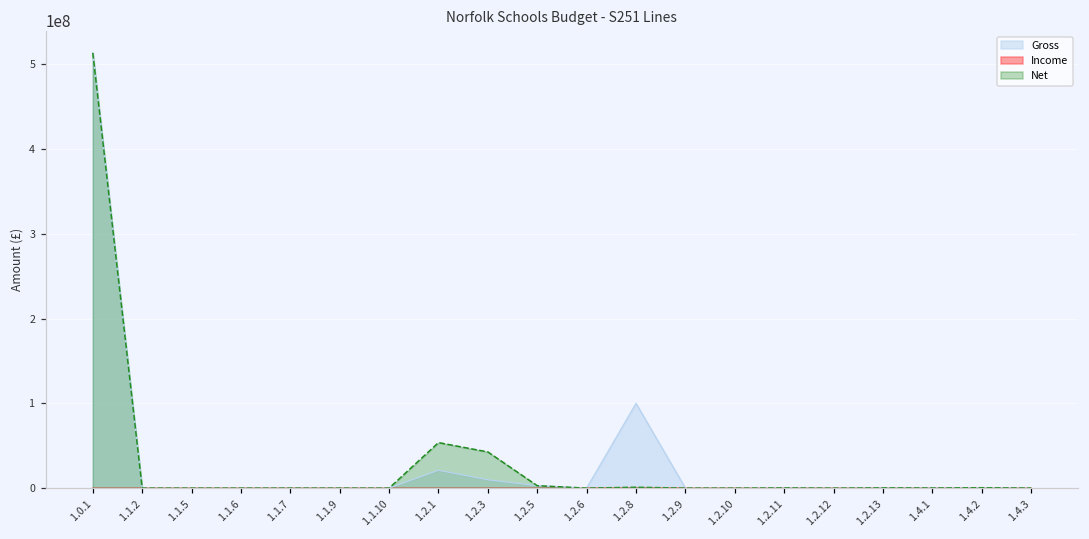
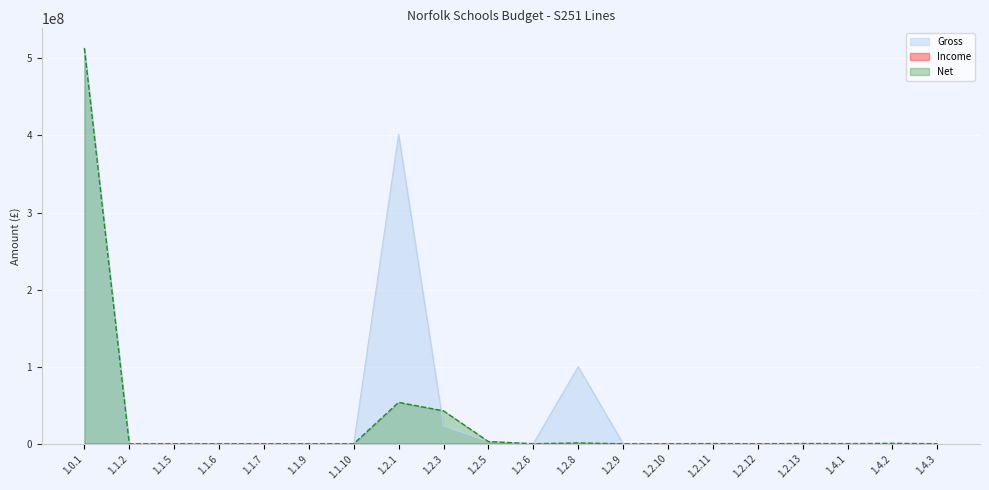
  {
    "Gross": {
-     "1.2.1": 20000000,
-     "1.2.3": 10000000,
+     "1.2.1": 400000000,
+     "1.2.3": 20000000,
      "1.2.8": 100000000
    },
    "Income": {
      "1.0.1": 0,
      "1.2.1": 0,
      "1.2.3": 0
    },
    "Net": {
      "1.2.1": 50000000,
      "1.2.3": 40000000
    }
  }
